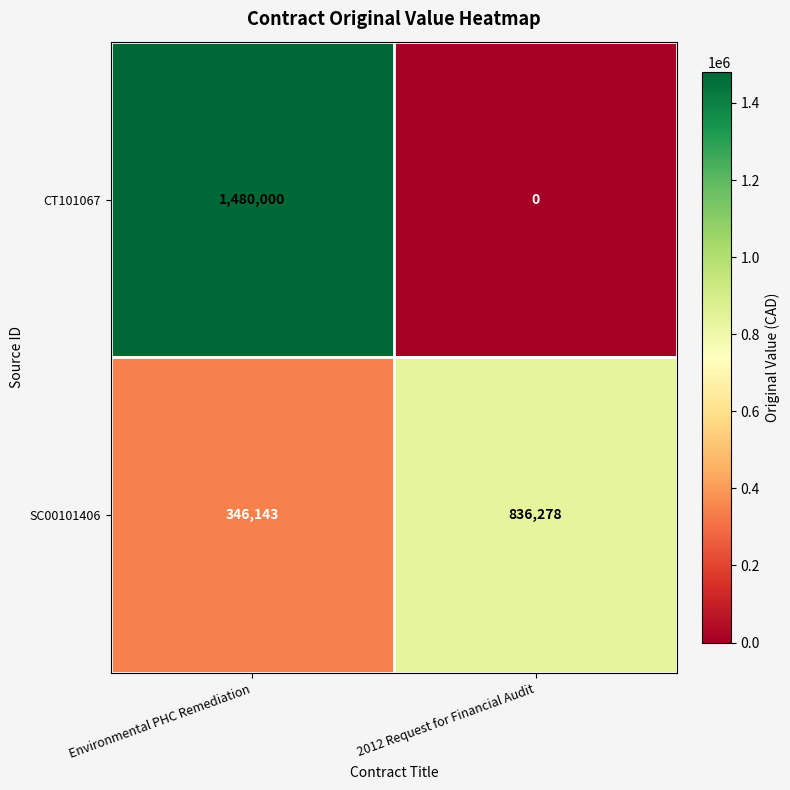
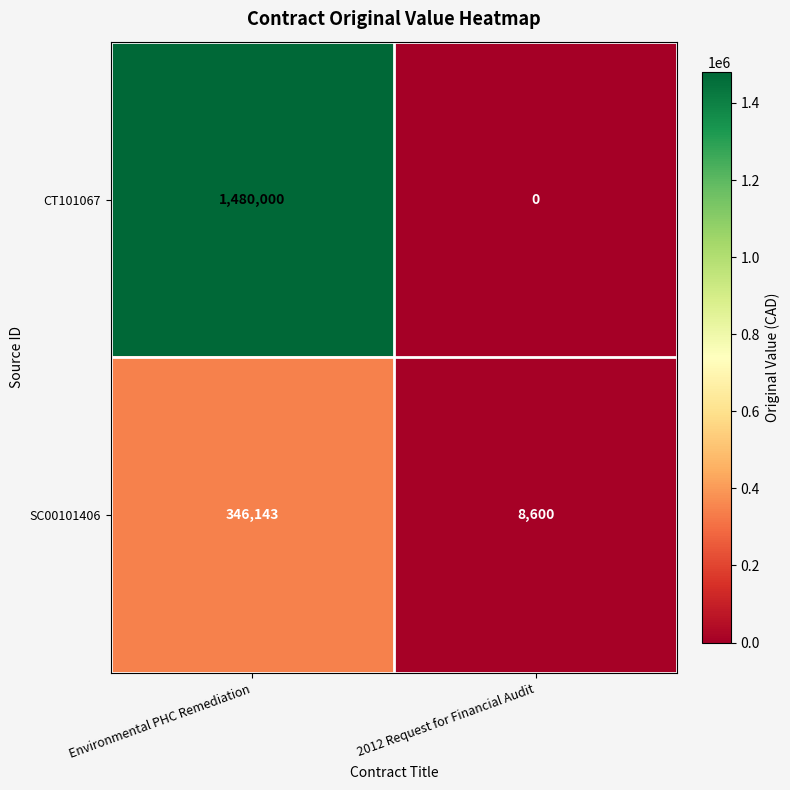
  {
    "CT101067": {
      "Environmental PHC Remediation": "1,480,000",
      "2012 Request for Financial Audit": "0"
    },
    "SC00101406": {
      "Environmental PHC Remediation": "346,143",
-     "2012 Request for Financial Audit": "836,278"
+     "2012 Request for Financial Audit": "8,600"
    }
  }
